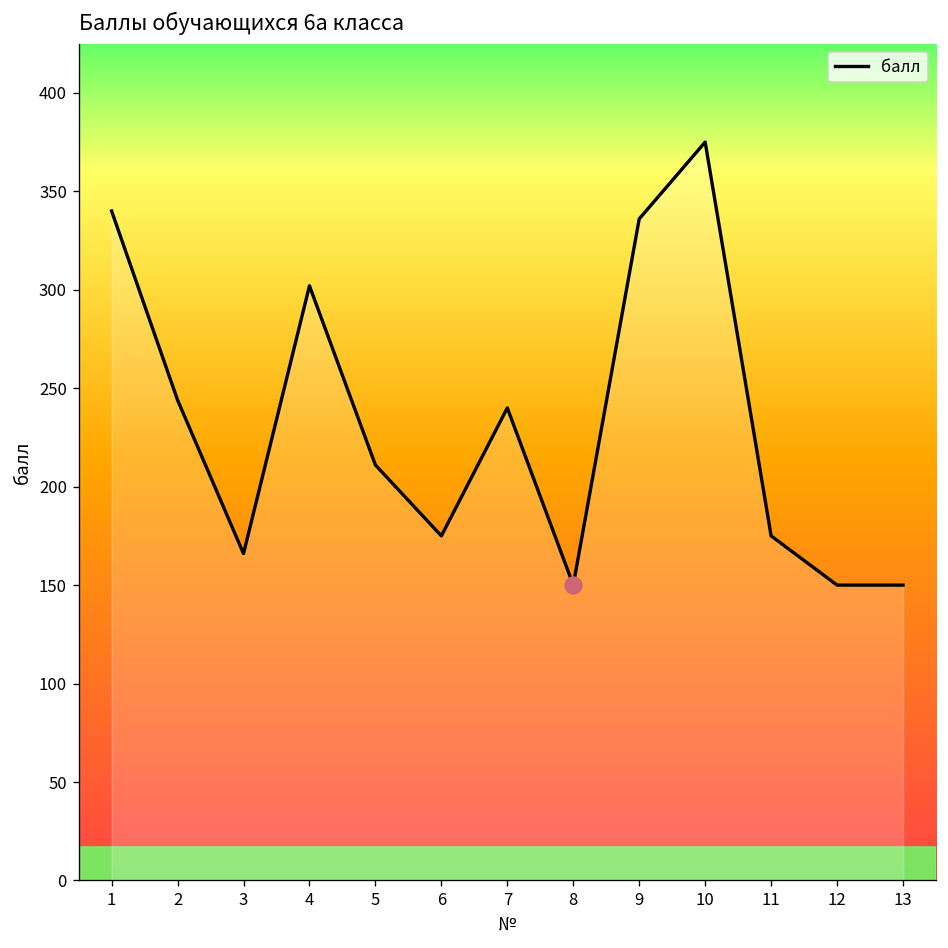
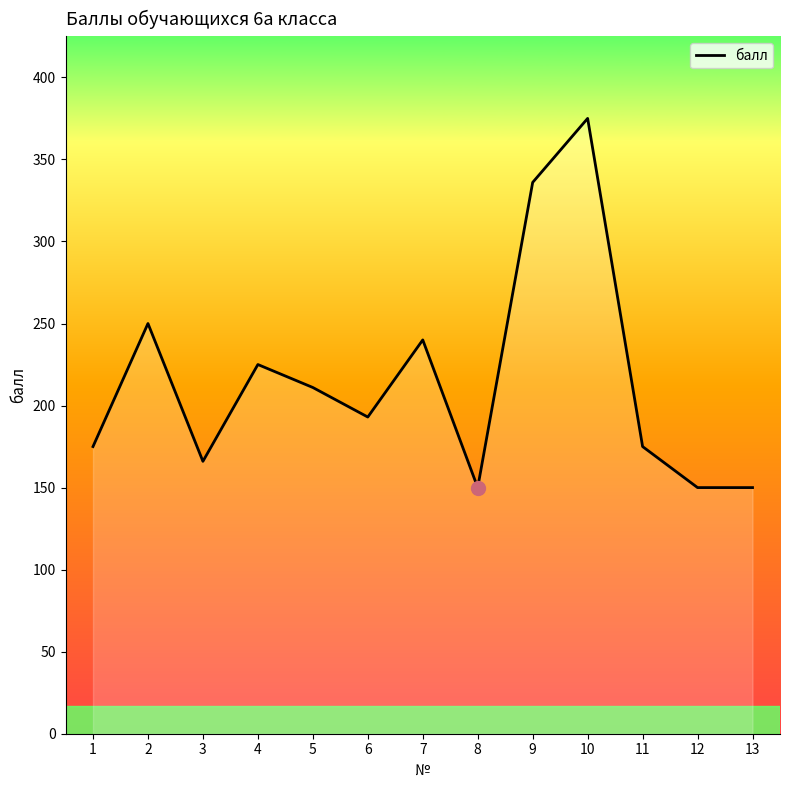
  {
    "балл": {
-     "1": 340,
-     "2": 244,
+     "1": 175,
+     "2": 250,
      "3": 166,
-     "4": 302,
+     "4": 225,
      "5": 211,
-     "6": 175,
+     "6": 193,
      "7": 240,
      "9": 336,
      "10": 375,
      "11": 175,
      "12": 150,
      "13": 150
    }
  }
